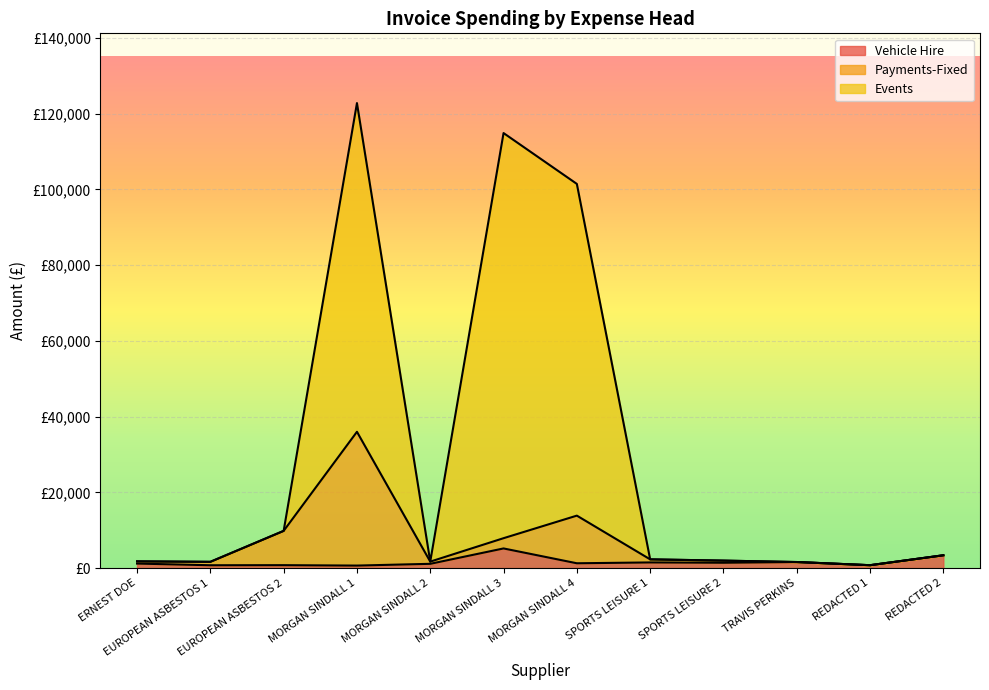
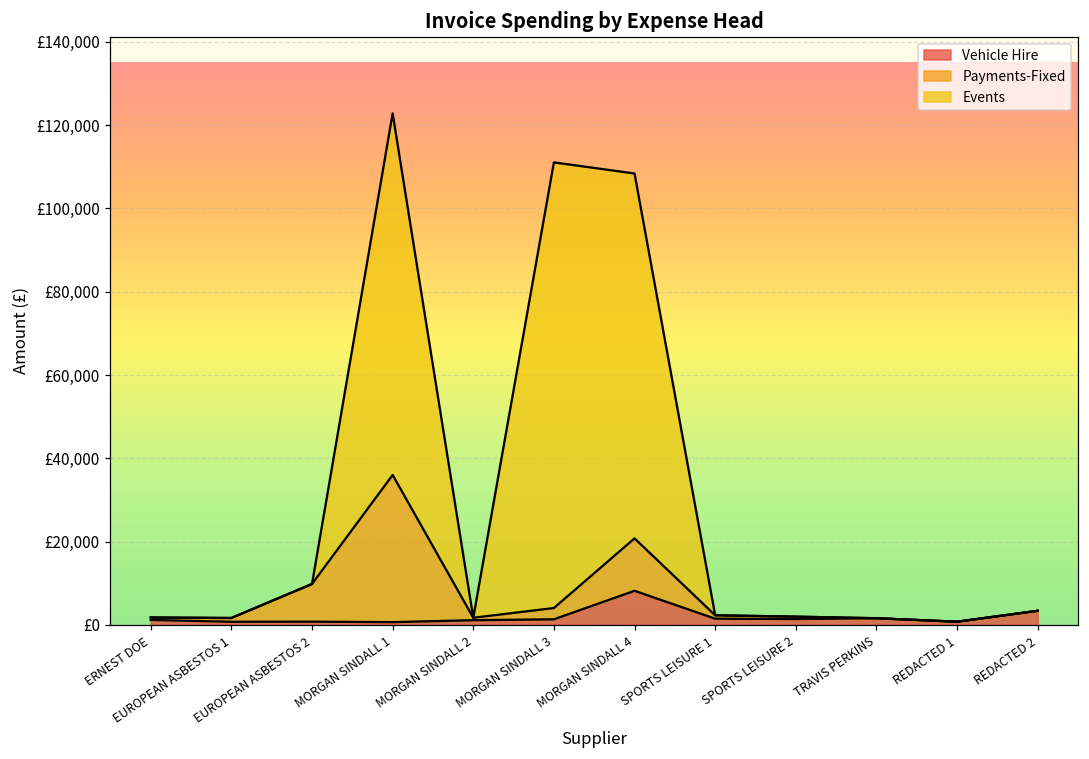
  {
    "Vehicle Hire": {
      "EUROPEAN ASBESTOS 1": "£1,000",
      "EUROPEAN ASBESTOS 2": "£1,000",
      "MORGAN SINDALL 1": "£1,000",
-     "MORGAN SINDALL 3": "£5,000",
-     "MORGAN SINDALL 4": "£1,000",
+     "MORGAN SINDALL 3": "£1,000",
+     "MORGAN SINDALL 4": "£8,000",
      "SPORTS LEISURE 1": "£2,000"
    }
  }
